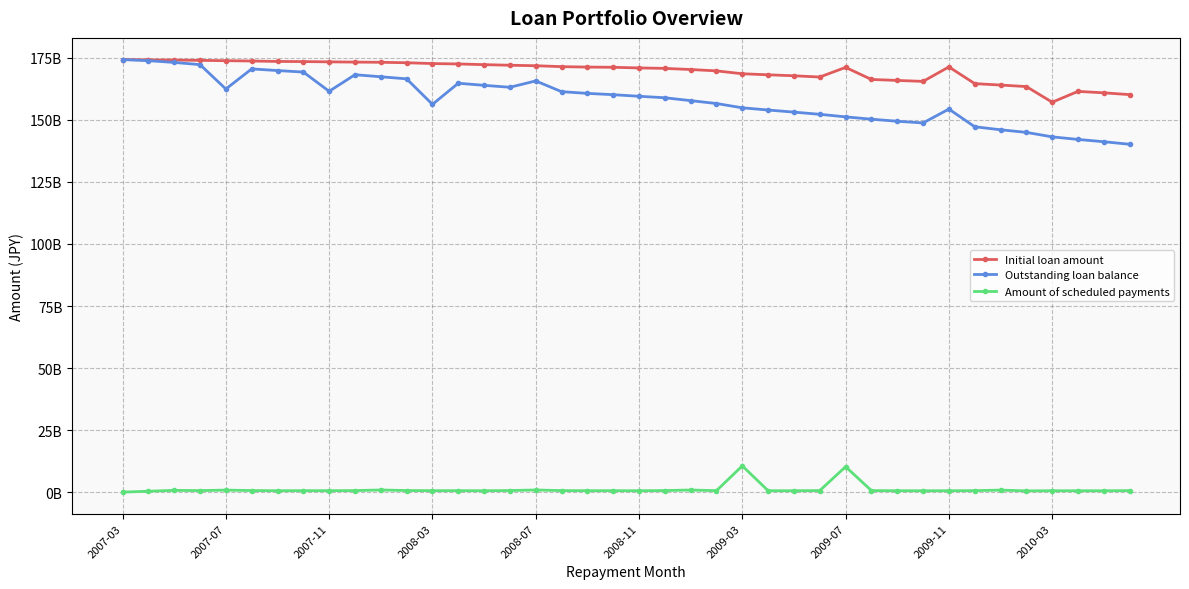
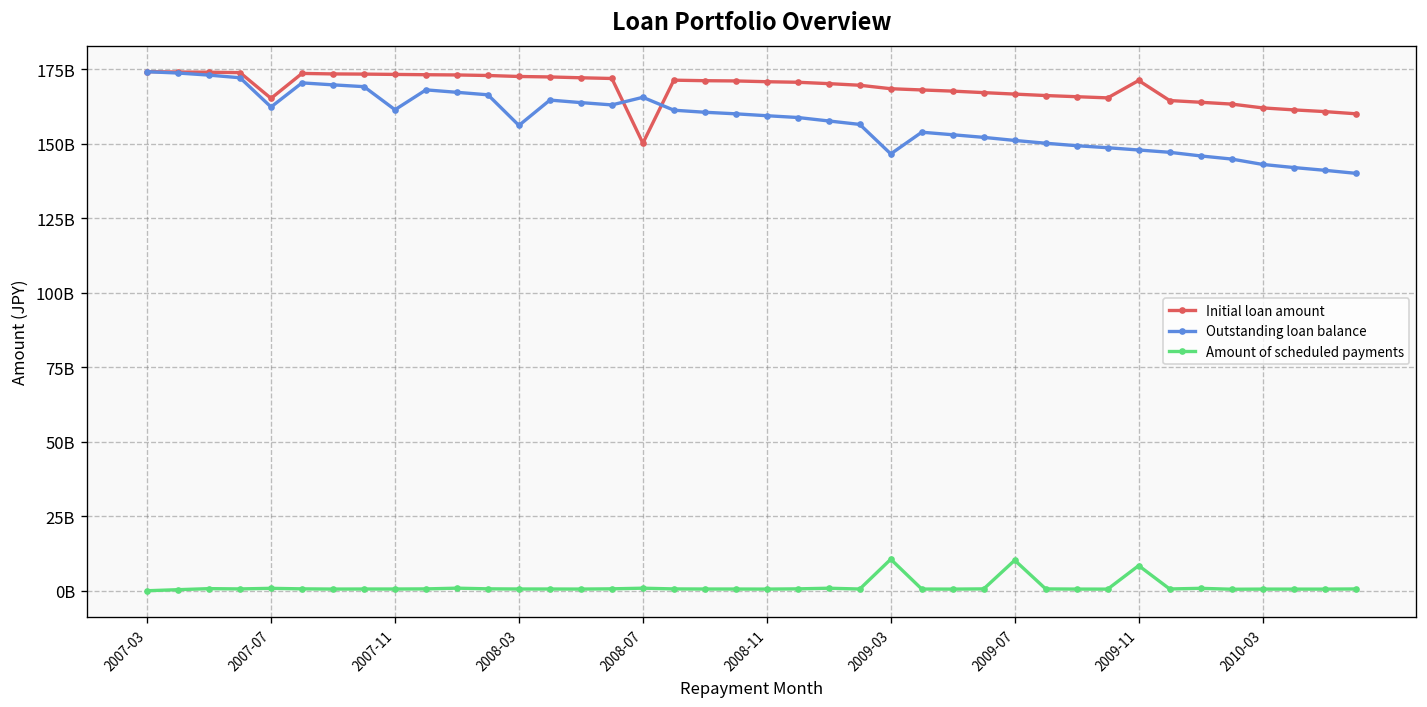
  {
    "Initial loan amount": {
-     "2007-07": 174000000000,
+     "2007-07": 165000000000,
      "2007-11": 173000000000,
      "2008-03": 173000000000,
-     "2008-07": 172000000000,
+     "2008-07": 150000000000,
      "2008-11": 171000000000,
      "2009-03": 169000000000,
-     "2009-07": 171000000000,
+     "2009-07": 167000000000,
      "2009-11": 171000000000,
-     "2010-03": 157000000000
+     "2010-03": 162000000000
    },
    "Outstanding loan balance": {
      "2007-07": 162000000000,
      "2007-11": 161000000000,
      "2008-03": 156000000000,
      "2008-07": 166000000000,
      "2008-11": 159000000000,
-     "2009-03": 155000000000,
+     "2009-03": 147000000000,
      "2009-07": 151000000000,
-     "2009-11": 154000000000,
+     "2009-11": 148000000000,
      "2010-03": 143000000000
    },
    "Amount of scheduled payments": {
      "2007-03": 0,
      "2007-07": 1000000000,
      "2007-11": 1000000000,
      "2008-03": 1000000000,
      "2008-07": 1000000000,
      "2008-11": 1000000000,
      "2009-03": 11000000000,
      "2009-07": 10000000000,
-     "2009-11": 1000000000,
+     "2009-11": 8000000000,
      "2010-03": 1000000000
    }
  }
